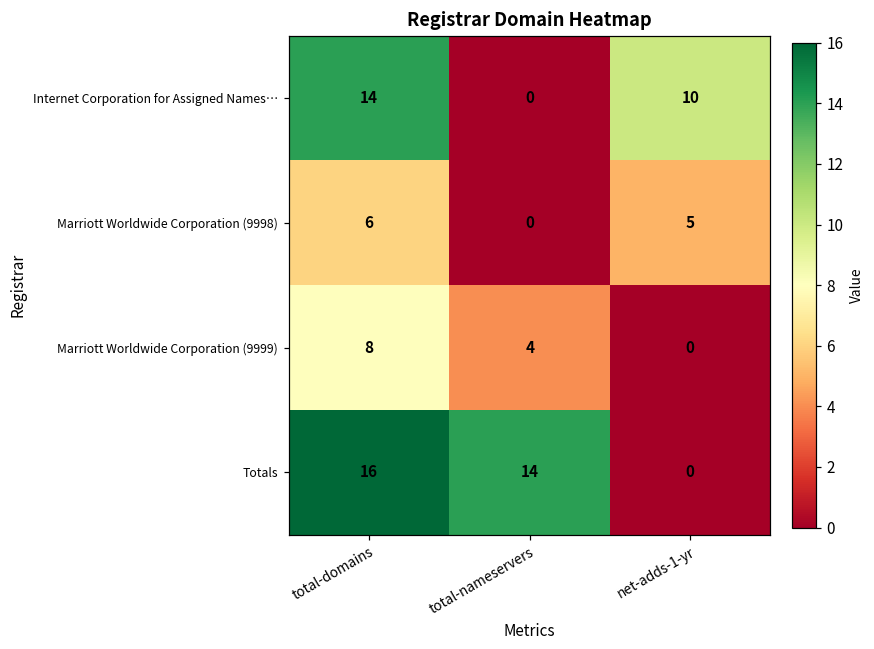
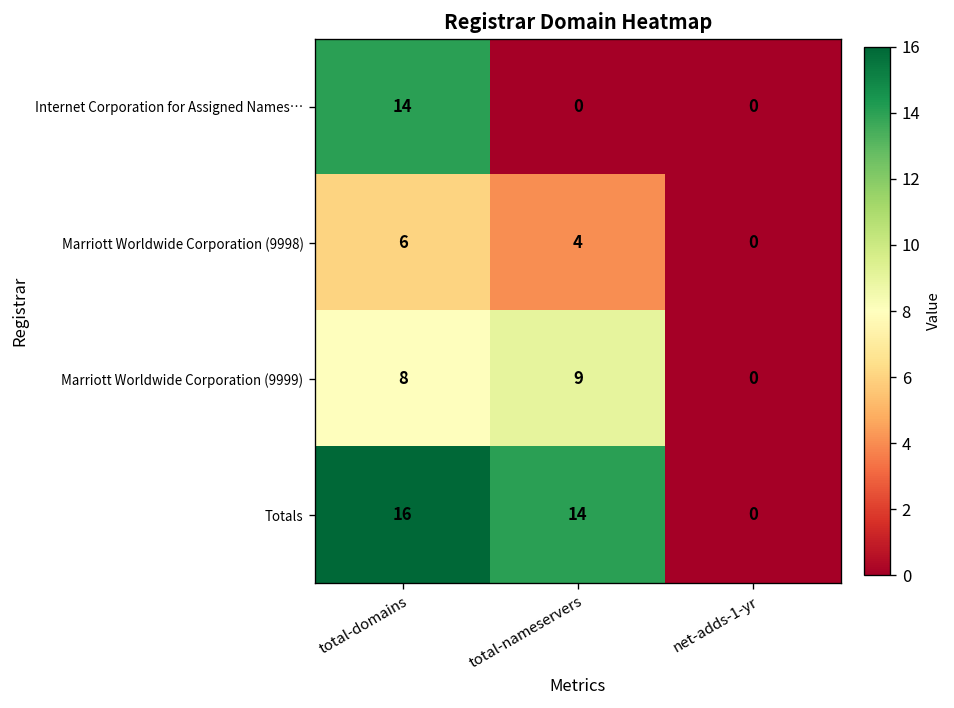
  {
    "Internet Corporation for Assigned Names…": {
      "total-domains": 14,
      "total-nameservers": 0,
-     "net-adds-1-yr": 10
+     "net-adds-1-yr": 0
    },
    "Marriott Worldwide Corporation (9998)": {
      "total-domains": 6,
-     "total-nameservers": 0,
-     "net-adds-1-yr": 5
+     "total-nameservers": 4,
+     "net-adds-1-yr": 0
    },
    "Marriott Worldwide Corporation (9999)": {
      "total-domains": 8,
-     "total-nameservers": 4,
+     "total-nameservers": 9,
      "net-adds-1-yr": 0
    },
    "Totals": {
      "total-domains": 16,
      "total-nameservers": 14,
      "net-adds-1-yr": 0
    }
  }
